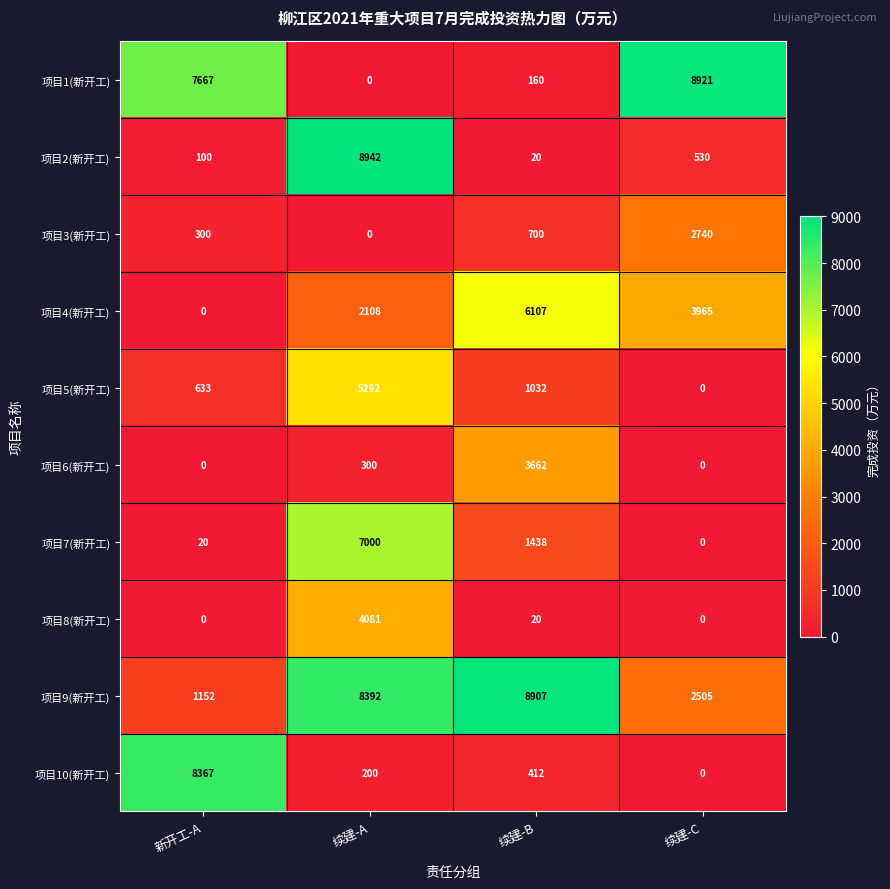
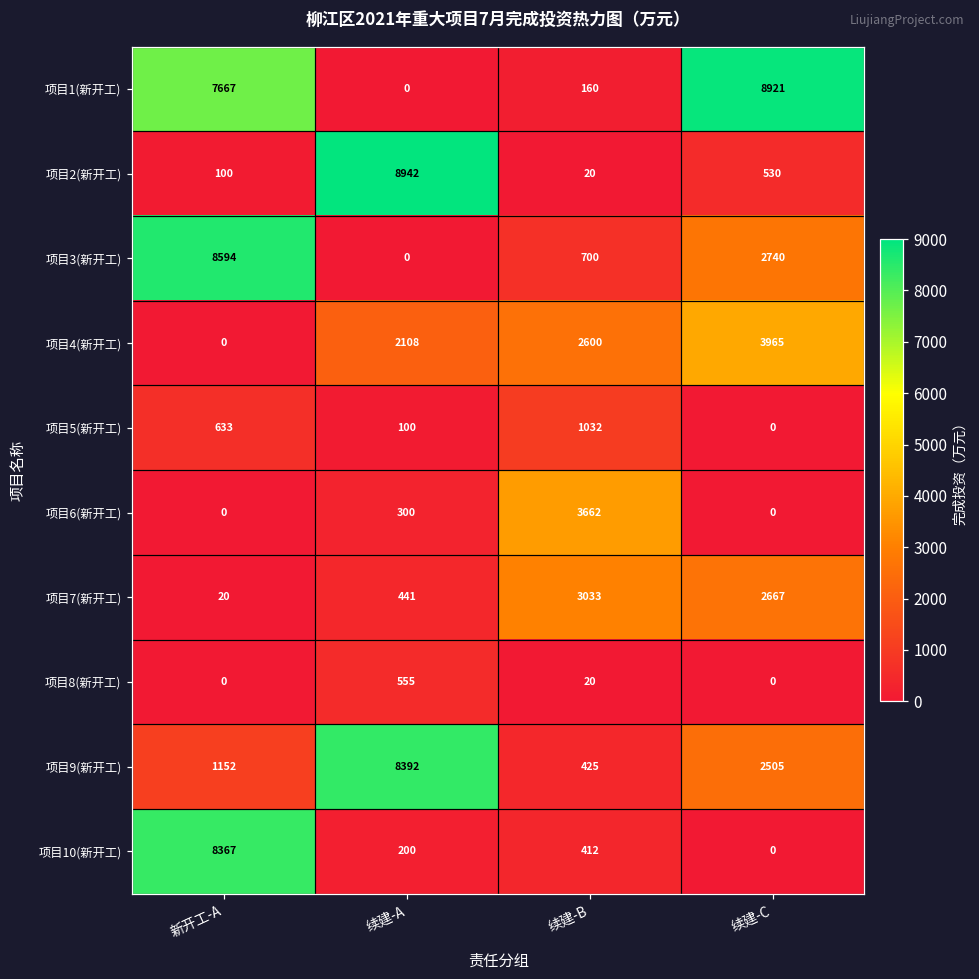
  {
    "项目1(新开工)": {
      "新开工-A": 7667,
      "续建-A": 0,
      "续建-B": 160,
      "续建-C": 8921
    },
    "项目2(新开工)": {
      "新开工-A": 100,
      "续建-A": 8942,
      "续建-B": 20,
      "续建-C": 530
    },
    "项目3(新开工)": {
-     "新开工-A": 300,
+     "新开工-A": 8594,
      "续建-A": 0,
      "续建-B": 700,
      "续建-C": 2740
    },
    "项目4(新开工)": {
      "新开工-A": 0,
      "续建-A": 2108,
-     "续建-B": 6107,
+     "续建-B": 2600,
      "续建-C": 3965
    },
    "项目5(新开工)": {
      "新开工-A": 633,
-     "续建-A": 5292,
+     "续建-A": 100,
      "续建-B": 1032,
      "续建-C": 0
    },
    "项目6(新开工)": {
      "新开工-A": 0,
      "续建-A": 300,
      "续建-B": 3662,
      "续建-C": 0
    },
    "项目7(新开工)": {
      "新开工-A": 20,
-     "续建-A": 7000,
-     "续建-B": 1438,
-     "续建-C": 0
+     "续建-A": 441,
+     "续建-B": 3033,
+     "续建-C": 2667
    },
    "项目8(新开工)": {
      "新开工-A": 0,
-     "续建-A": 4081,
+     "续建-A": 555,
      "续建-B": 20,
      "续建-C": 0
    },
    "项目9(新开工)": {
      "新开工-A": 1152,
      "续建-A": 8392,
-     "续建-B": 8907,
+     "续建-B": 425,
      "续建-C": 2505
    },
    "项目10(新开工)": {
      "新开工-A": 8367,
      "续建-A": 200,
      "续建-B": 412,
      "续建-C": 0
    }
  }
